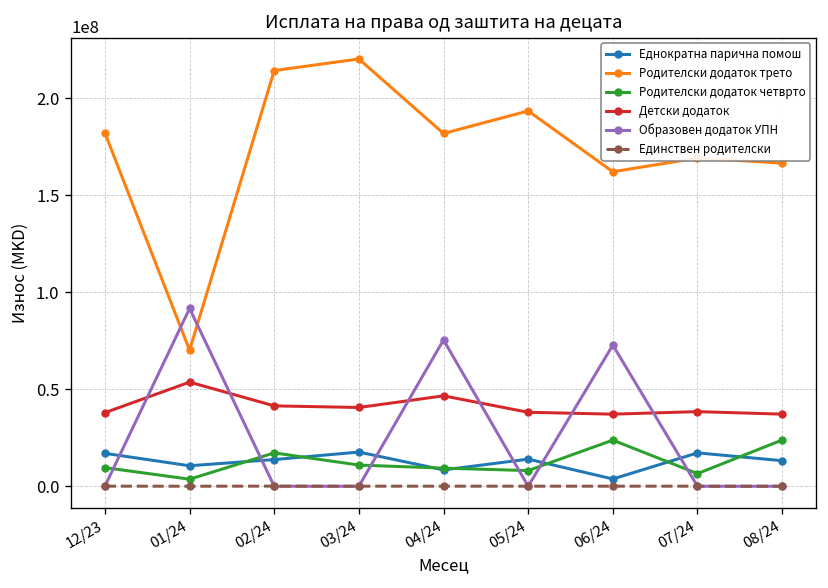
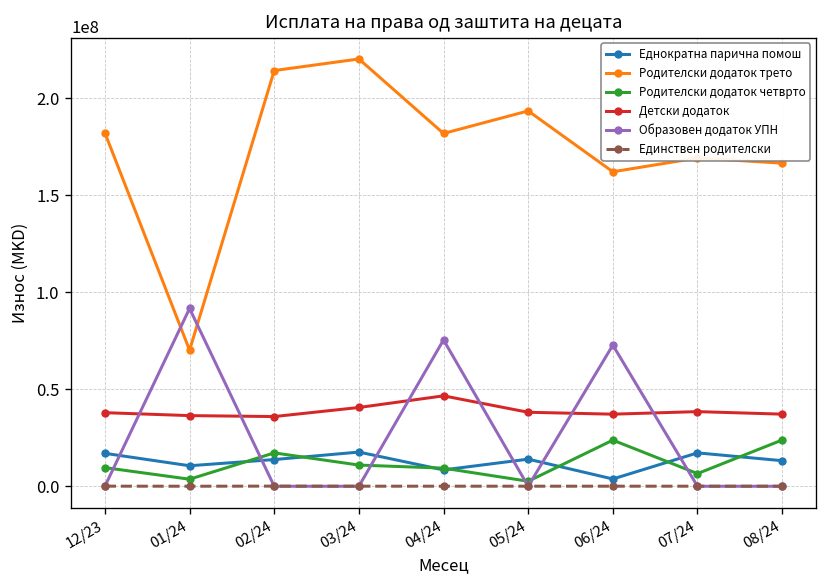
  {
    "Еднократна парична помош": {
      "12/23": 17000000,
      "01/24": 11000000,
      "02/24": 14000000,
      "03/24": 18000000,
      "05/24": 14000000,
      "06/24": 4000000,
      "07/24": 17000000,
      "08/24": 13000000
    },
    "Родителски додаток трето": {
      "12/23": 182000000,
      "01/24": 70000000,
      "02/24": 214000000,
      "03/24": 220000000,
      "04/24": 182000000,
      "05/24": 193000000,
      "06/24": 162000000,
      "07/24": 169000000,
      "08/24": 166000000
    },
    "Родителски додаток четврто": {
      "12/23": 10000000,
      "01/24": 4000000,
      "02/24": 17000000,
      "03/24": 11000000,
-     "05/24": 8000000,
+     "05/24": 3000000,
      "06/24": 24000000,
      "07/24": 7000000,
      "08/24": 24000000
    },
    "Детски додаток": {
      "12/23": 38000000,
-     "01/24": 54000000,
-     "02/24": 41000000,
+     "01/24": 36000000,
+     "02/24": 36000000,
      "03/24": 41000000,
      "04/24": 47000000,
      "05/24": 38000000,
      "06/24": 37000000,
      "07/24": 38000000,
      "08/24": 37000000
    },
    "Образовен додаток УПН": {
      "01/24": 92000000,
      "04/24": 75000000,
      "06/24": 73000000
    },
    "Единствен родителски": {
      "01/24": 0,
      "04/24": 0,
      "06/24": 0
    }
  }
